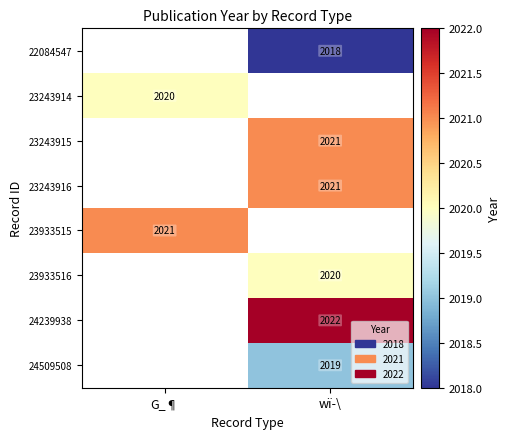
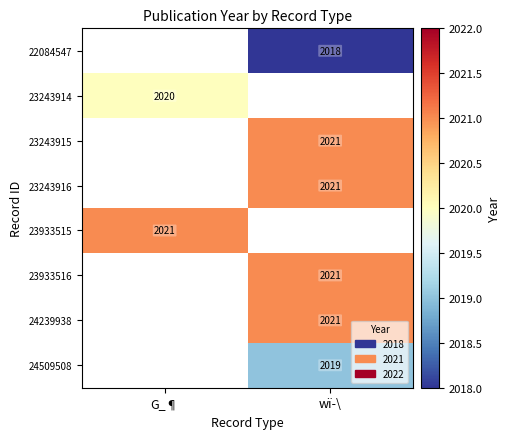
  {
    "23933516": {
-     "wï­\\": 2020
+     "wï­\\": 2021
    },
    "24239938": {
-     "wï­\\": 2022
+     "wï­\\": 2021
    }
  }
